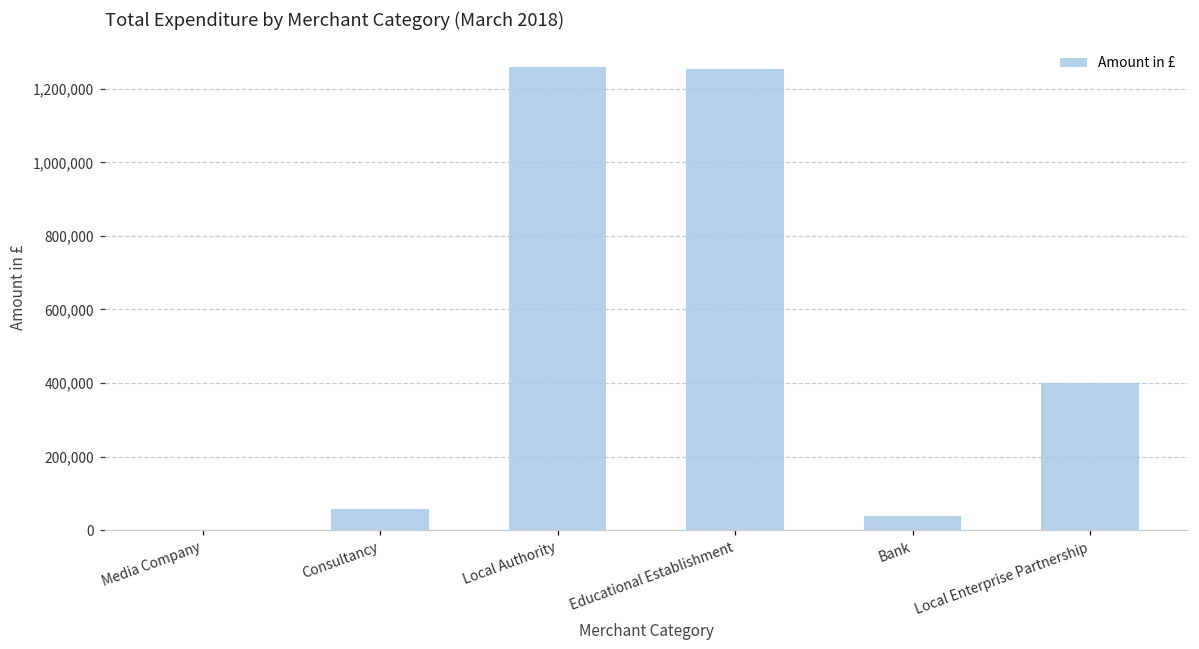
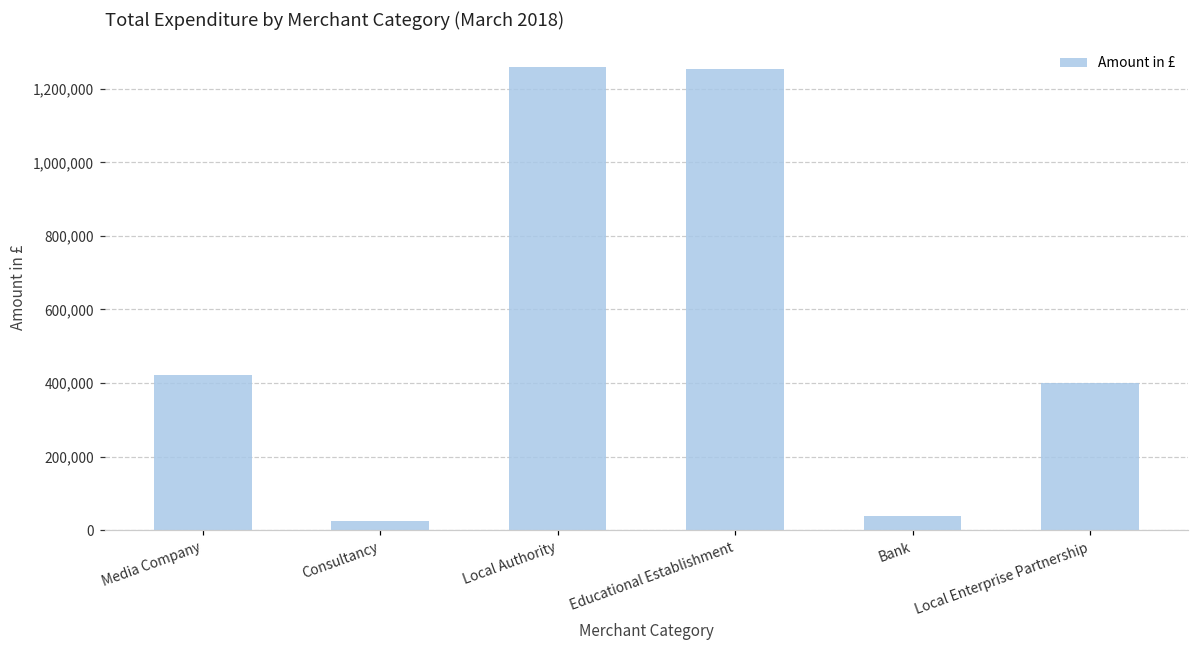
  {
-   "Media Company": "0",
-   "Consultancy": "60,000",
+   "Media Company": "420,000",
+   "Consultancy": "30,000",
    "Local Authority": "1,260,000",
    "Educational Establishment": "1,250,000",
    "Bank": "40,000",
    "Local Enterprise Partnership": "400,000"
  }
